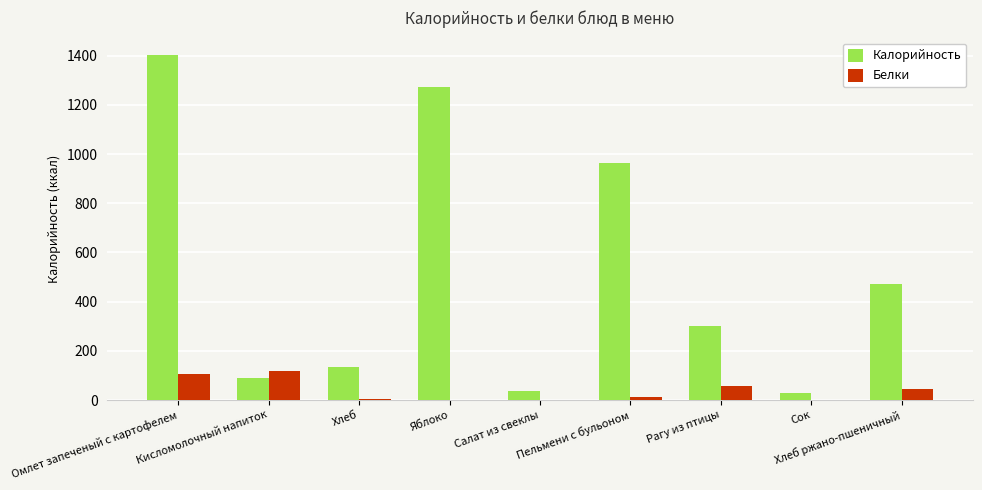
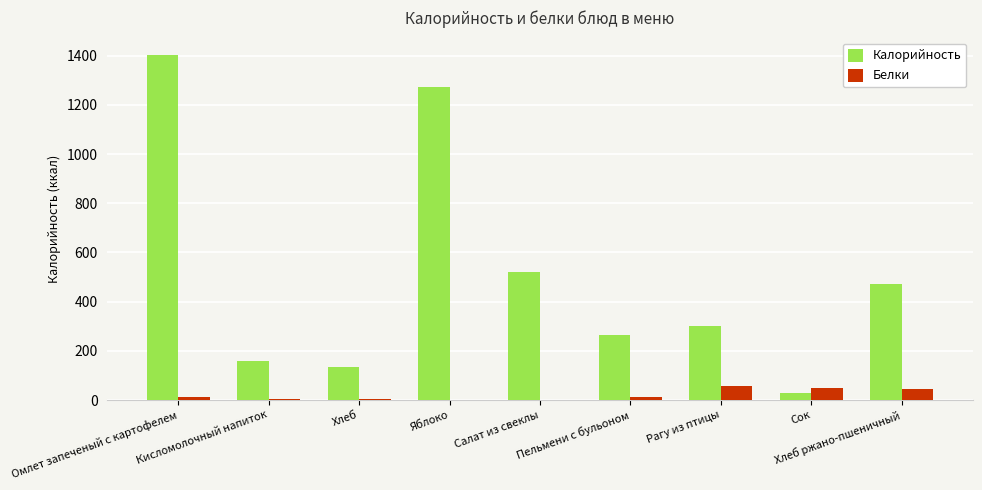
  {
    "Калорийность": {
      "Омлет запеченый с картофелем": 1400,
-     "Кисломолочный напиток": 90,
+     "Кисломолочный напиток": 160,
      "Хлеб": 130,
      "Яблоко": 1270,
-     "Салат из свеклы": 40,
-     "Пельмени с бульоном": 960,
+     "Салат из свеклы": 520,
+     "Пельмени с бульоном": 260,
      "Рагу из птицы": 300,
      "Сок": 30,
      "Хлеб ржано-пшеничный": 470
    },
    "Белки": {
-     "Омлет запеченый с картофелем": 110,
-     "Кисломолочный напиток": 120,
+     "Омлет запеченый с картофелем": 10,
+     "Кисломолочный напиток": 10,
      "Пельмени с бульоном": 10,
      "Рагу из птицы": 60,
-     "Сок": 0,
+     "Сок": 50,
      "Хлеб ржано-пшеничный": 40
    }
  }
